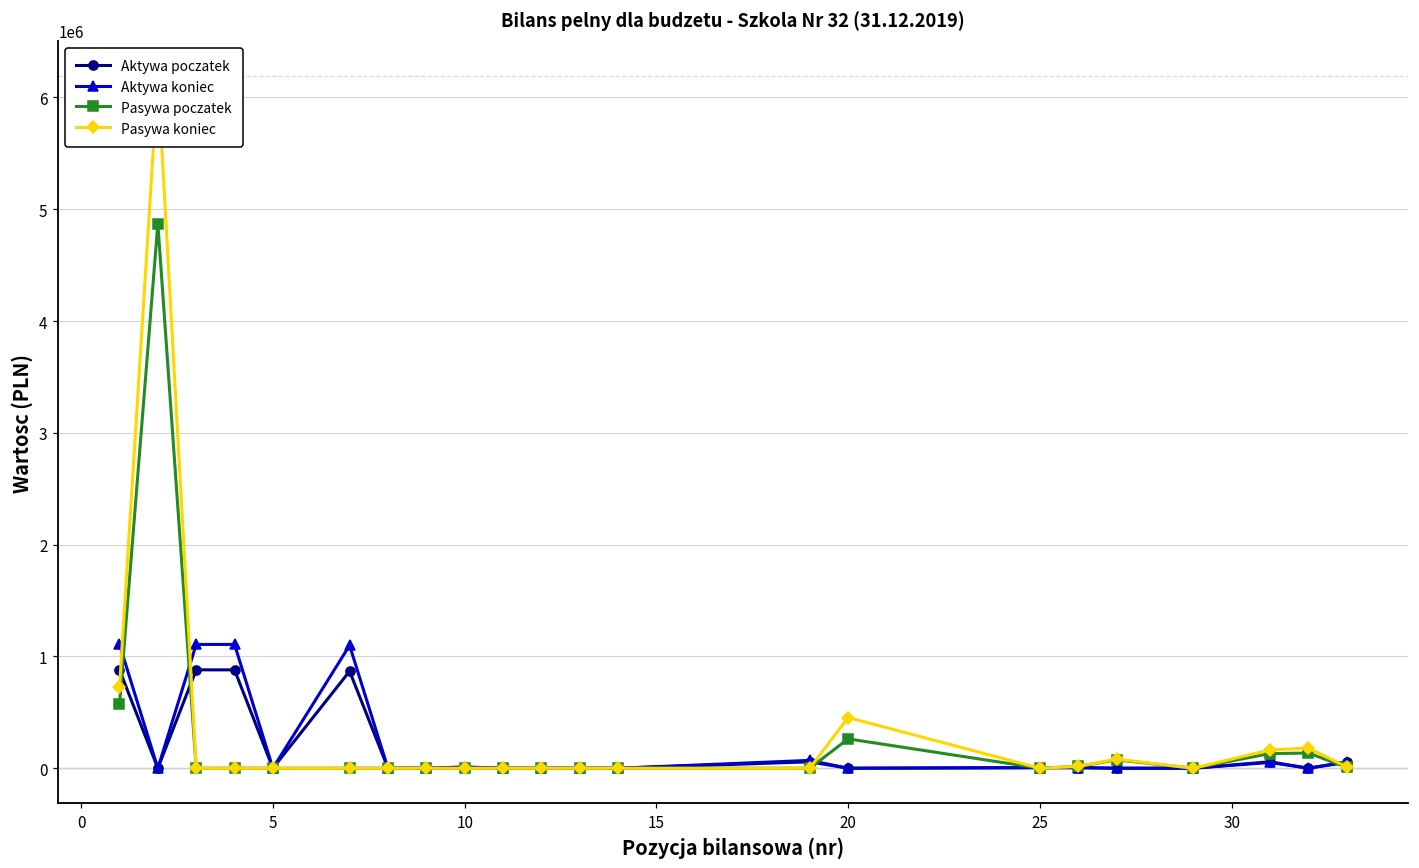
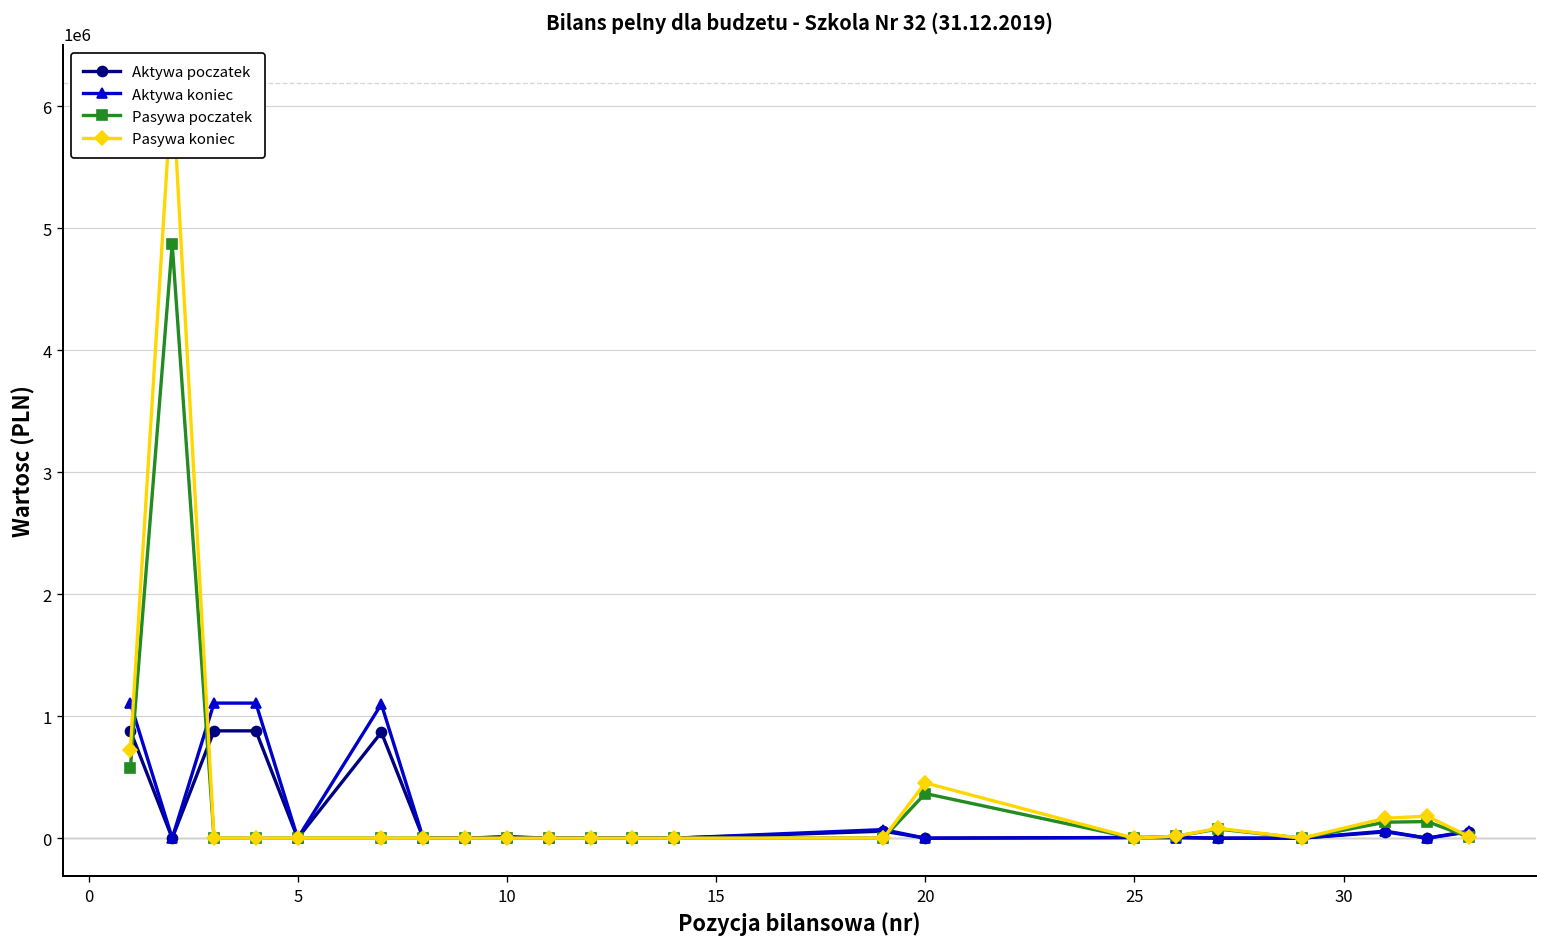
  {
    "Pasywa poczatek": {
-     "20": 260000
+     "20": 370000
    },
    "Pasywa koniec": {
      "20": 450000
    }
  }
